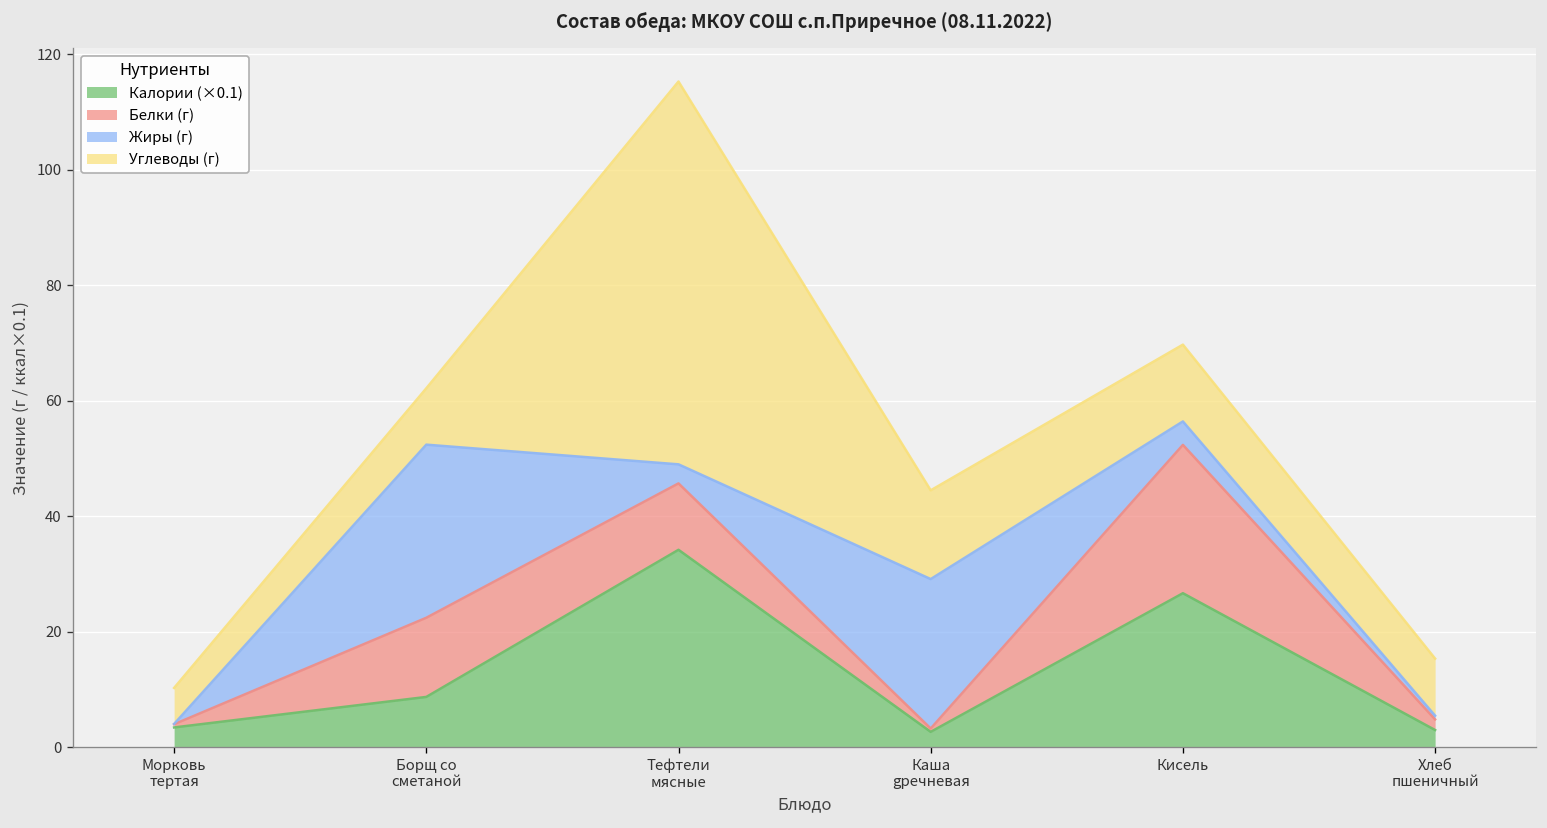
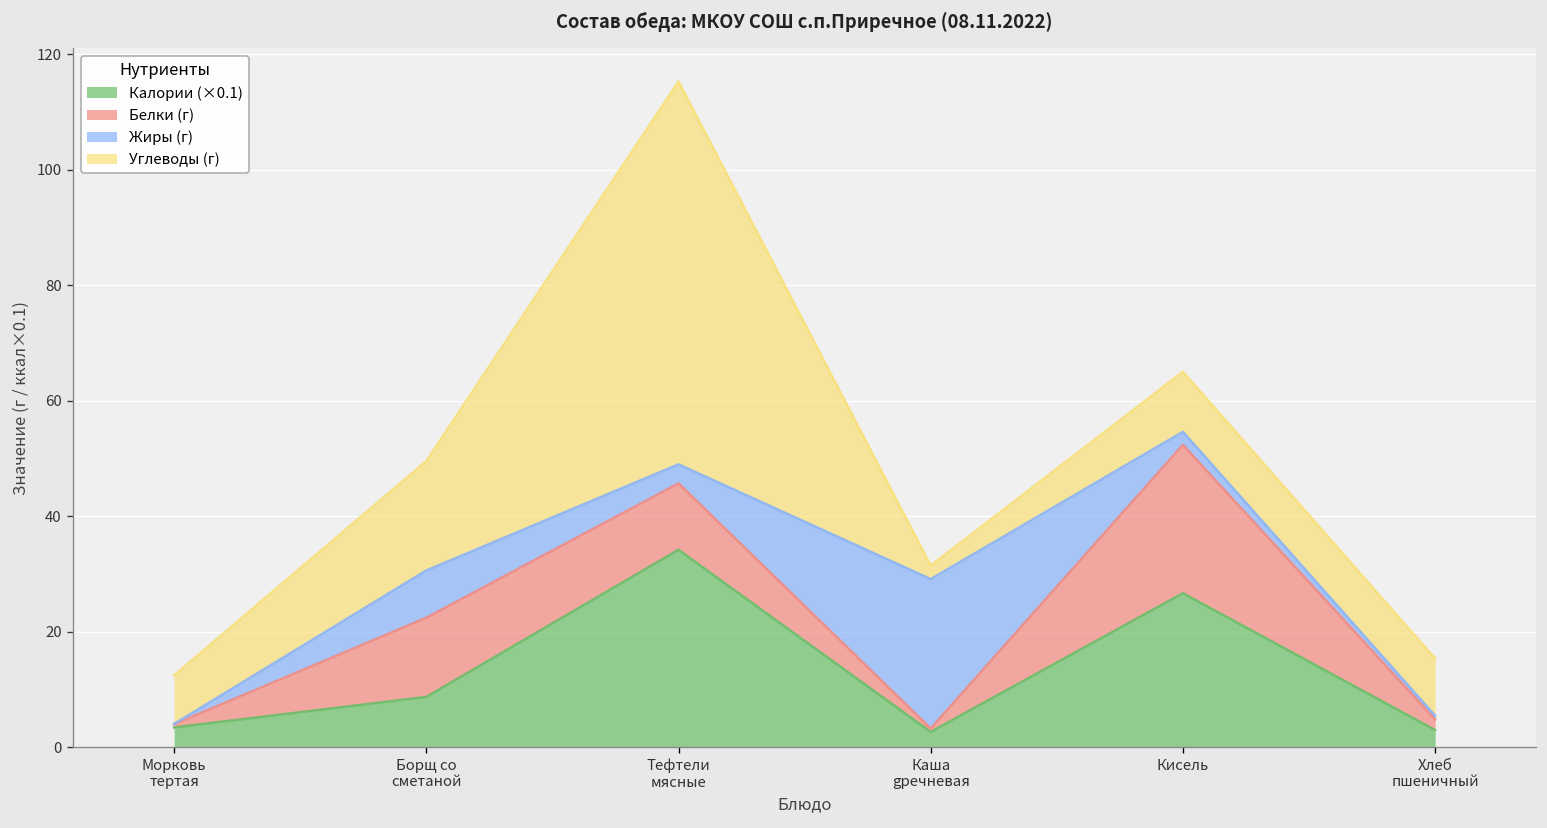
  {
    "Калории (×0.1)": {
      "Морковь тертая": 3,
      "Борщ со сметаной": 9,
      "Тефтели мясные": 34,
      "Каша gречневая": 3,
      "Кисель": 27,
      "Хлеб пшеничный": 3
    },
    "Белки (г)": {
      "Борщ со сметаной": 14,
      "Тефтели мясные": 12,
      "Каша gречневая": 1,
      "Кисель": 26,
      "Хлеб пшеничный": 2
    },
    "Жиры (г)": {
-     "Борщ со сметаной": 30,
+     "Борщ со сметаной": 8,
      "Тефтели мясные": 3,
      "Каша gречневая": 26,
-     "Кисель": 4,
+     "Кисель": 2,
      "Хлеб пшеничный": 1
    },
    "Углеводы (г)": {
-     "Морковь тертая": 6,
-     "Борщ со сметаной": 10,
+     "Морковь тертая": 8,
+     "Борщ со сметаной": 19,
      "Тефтели мясные": 66,
-     "Каша gречневая": 15,
-     "Кисель": 13,
+     "Каша gречневая": 2,
+     "Кисель": 10,
      "Хлеб пшеничный": 10
    }
  }
